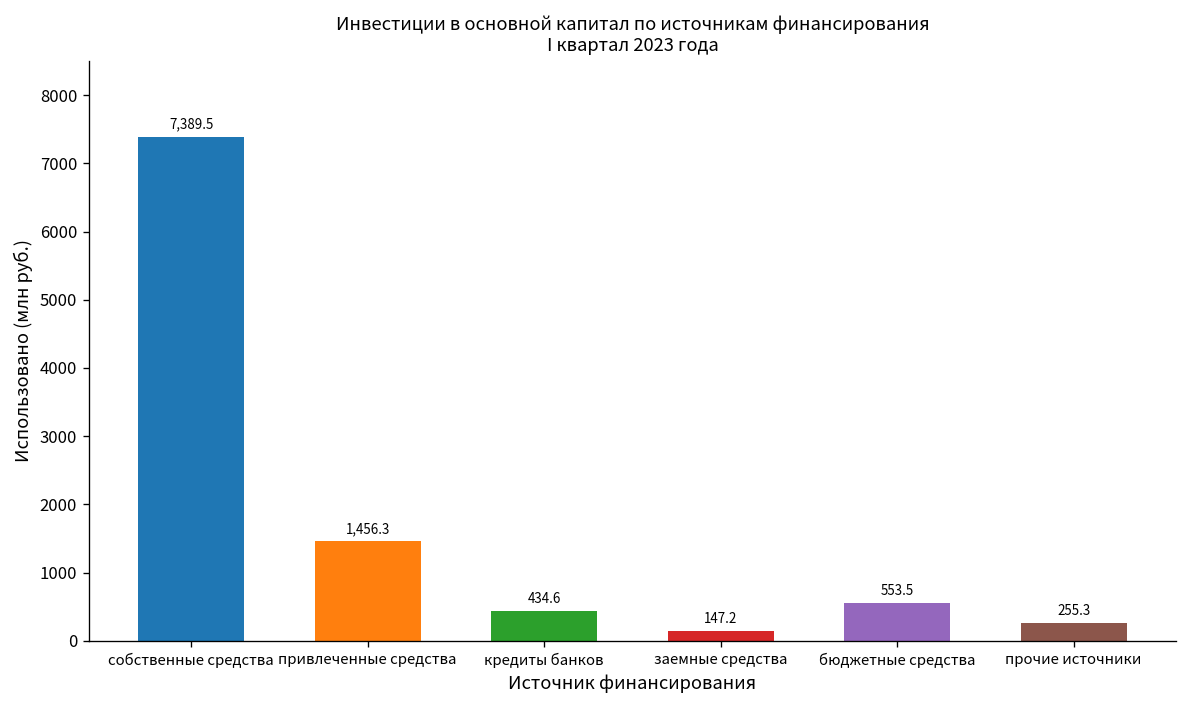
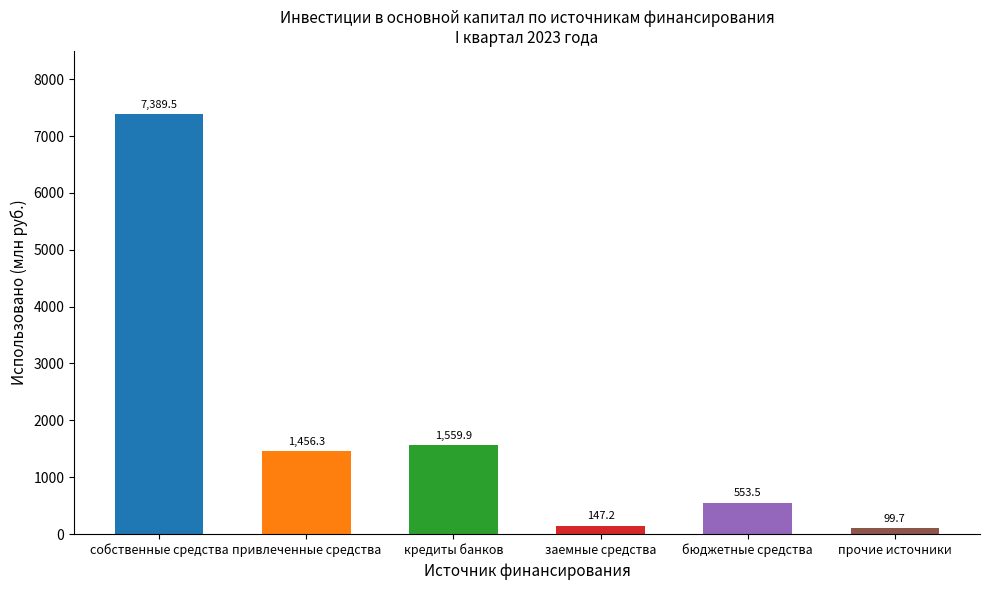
  {
    "собственные средства": "7,389.5",
    "привлеченные средства": "1,456.3",
-   "кредиты банков": "434.6",
+   "кредиты банков": "1,559.9",
    "заемные средства": "147.2",
    "бюджетные средства": "553.5",
-   "прочие источники": "255.3"
+   "прочие источники": "99.7"
  }
